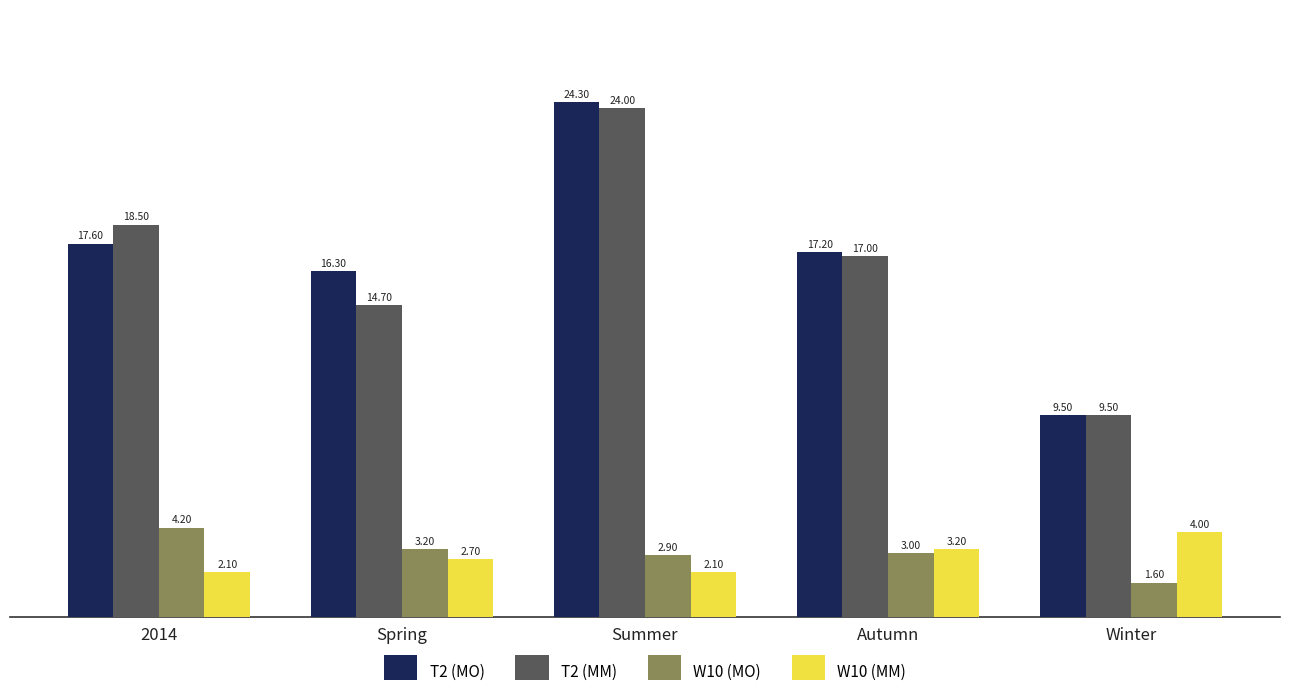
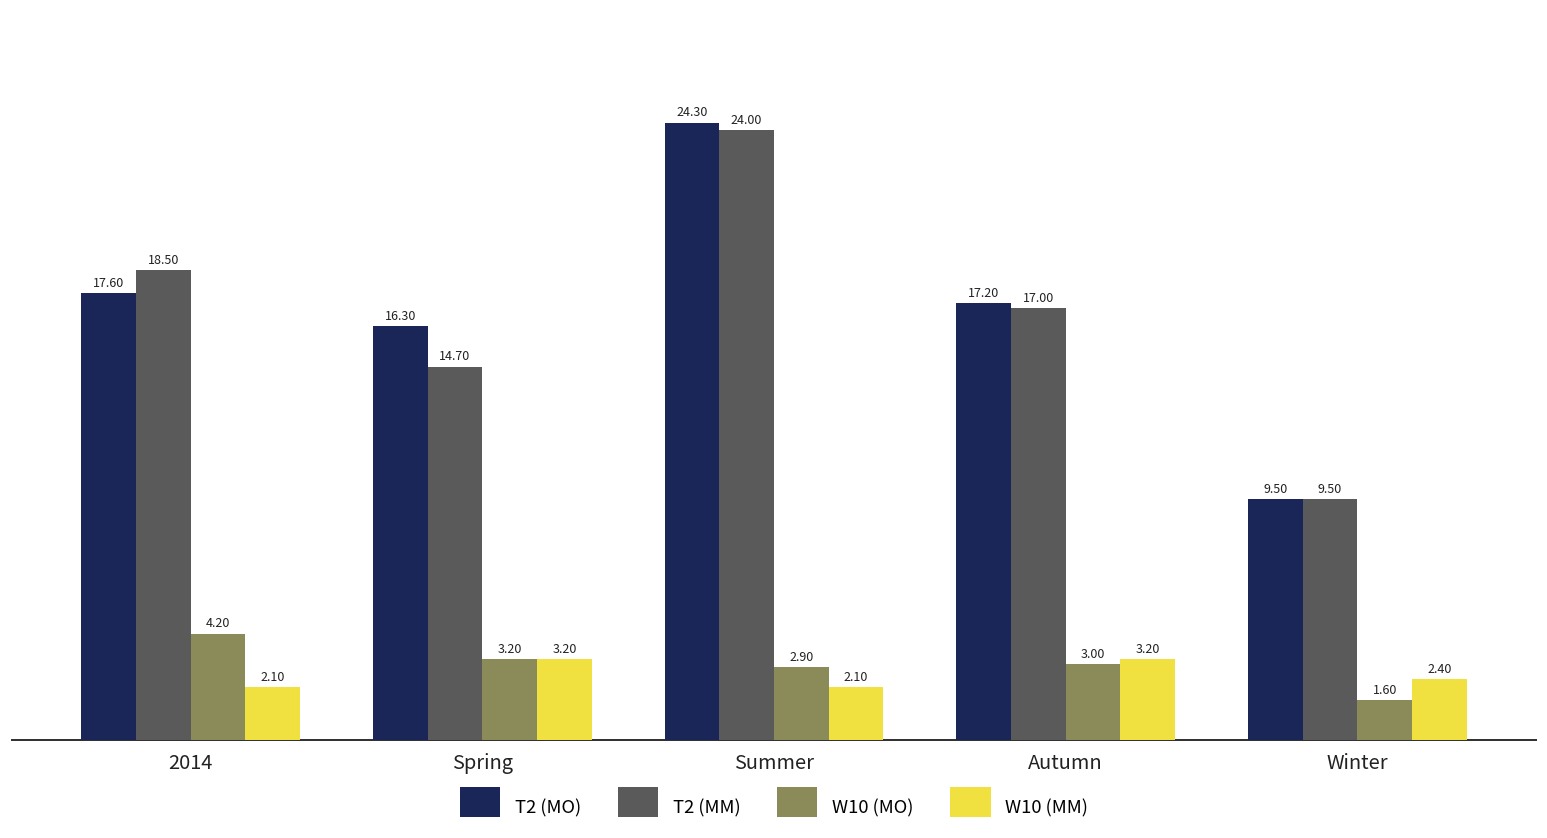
  {
    "T2 (MO)": {
      "2014": 17.60,
      "Spring": 16.30,
      "Summer": 24.30,
      "Autumn": 17.20,
      "Winter": 9.50
    },
    "T2 (MM)": {
      "2014": 18.50,
      "Spring": 14.70,
      "Summer": 24.00,
      "Autumn": 17.00,
      "Winter": 9.50
    },
    "W10 (MO)": {
      "2014": 4.20,
      "Spring": 3.20,
      "Summer": 2.90,
      "Autumn": 3.00,
      "Winter": 1.60
    },
    "W10 (MM)": {
      "2014": 2.10,
-     "Spring": 2.70,
+     "Spring": 3.20,
      "Summer": 2.10,
      "Autumn": 3.20,
-     "Winter": 4.00
+     "Winter": 2.40
    }
  }
